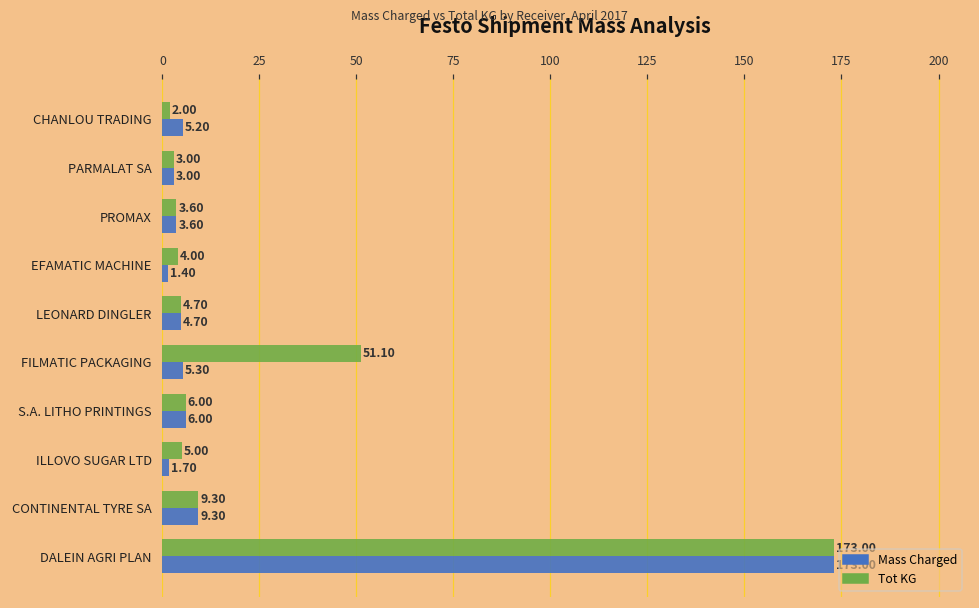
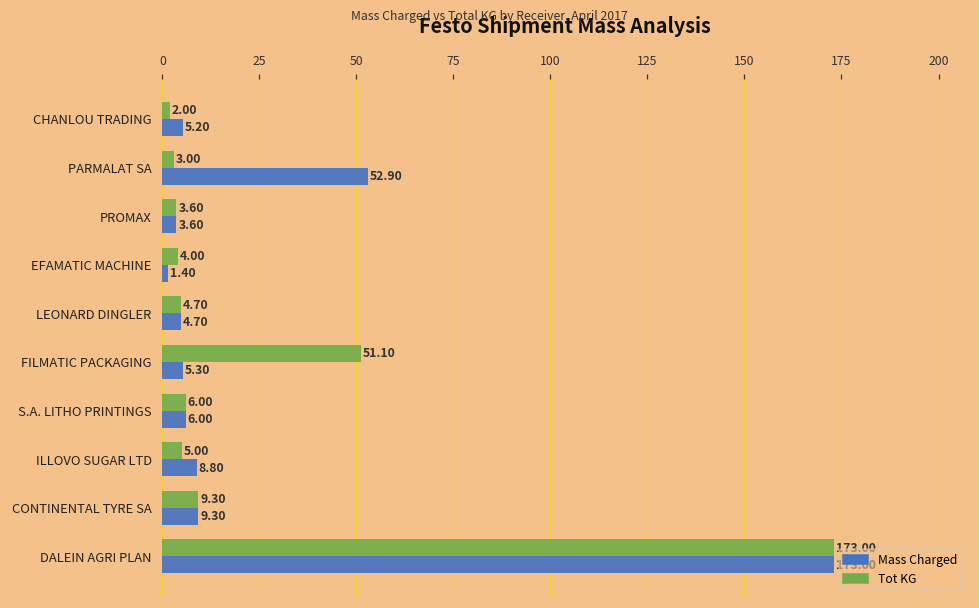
  {
    "Tot KG": {
      "CHANLOU TRADING": 2.00,
      "PARMALAT SA": 3.00,
      "PROMAX": 3.60,
      "EFAMATIC MACHINE": 4.00,
      "LEONARD DINGLER": 4.70,
      "FILMATIC PACKAGING": 51.10,
      "S.A. LITHO PRINTINGS": 6.00,
      "ILLOVO SUGAR LTD": 5.00,
      "CONTINENTAL TYRE SA": 9.30
    },
    "Mass Charged": {
      "CHANLOU TRADING": 5.20,
-     "PARMALAT SA": 3.00,
+     "PARMALAT SA": 52.90,
      "PROMAX": 3.60,
      "EFAMATIC MACHINE": 1.40,
      "LEONARD DINGLER": 4.70,
      "FILMATIC PACKAGING": 5.30,
      "S.A. LITHO PRINTINGS": 6.00,
-     "ILLOVO SUGAR LTD": 1.70,
+     "ILLOVO SUGAR LTD": 8.80,
      "CONTINENTAL TYRE SA": 9.30
    }
  }
